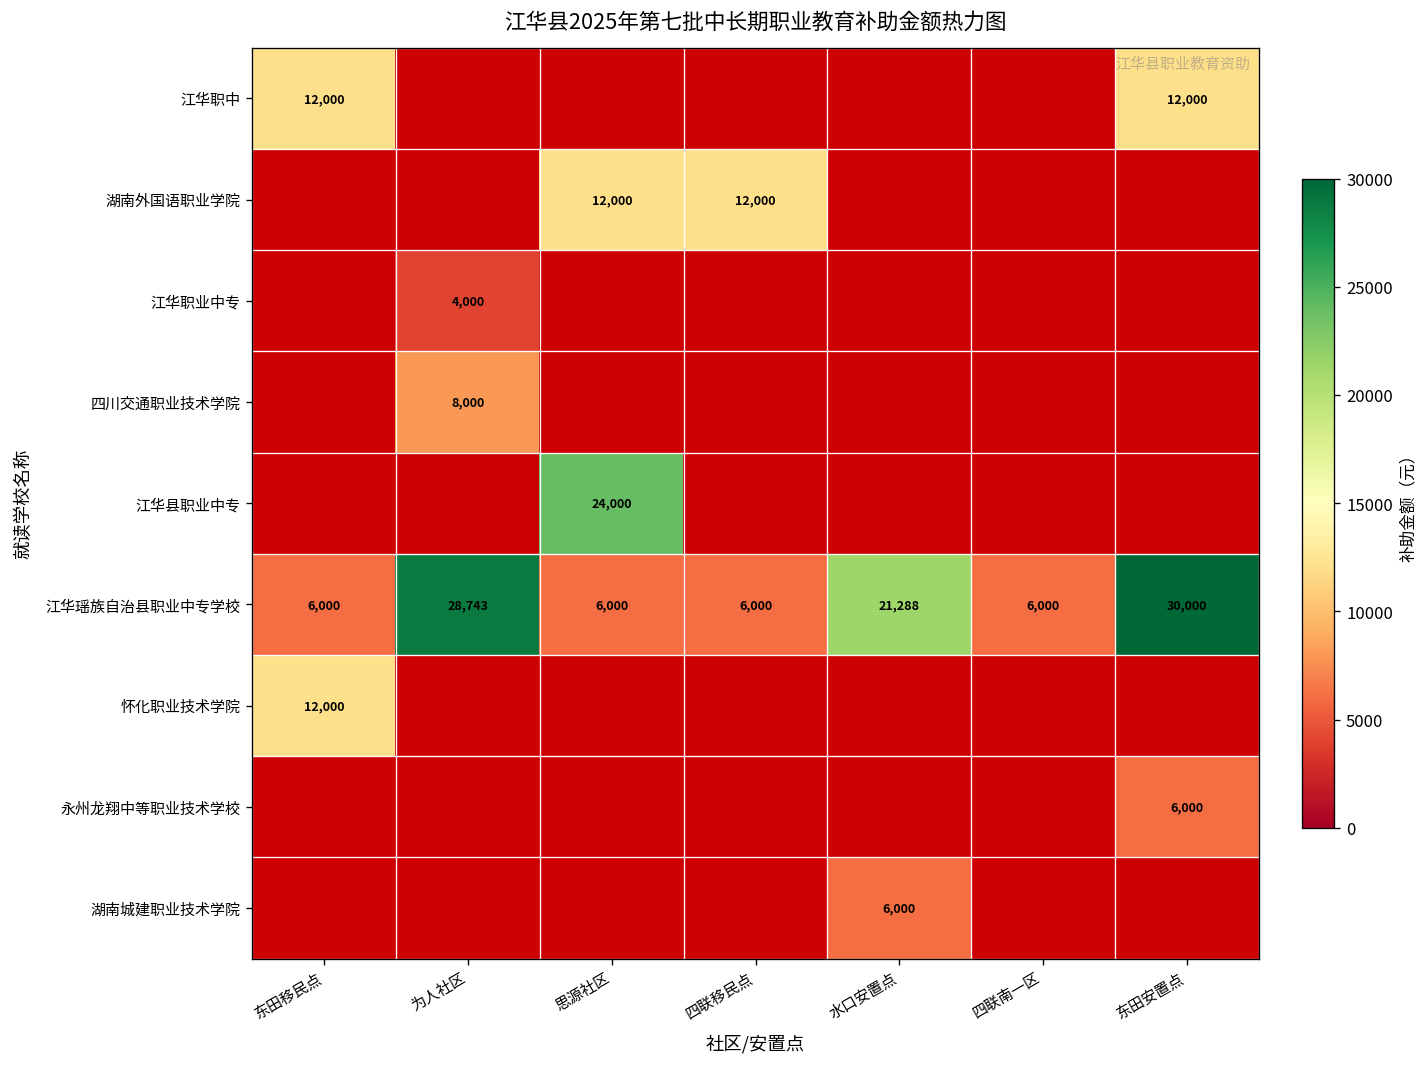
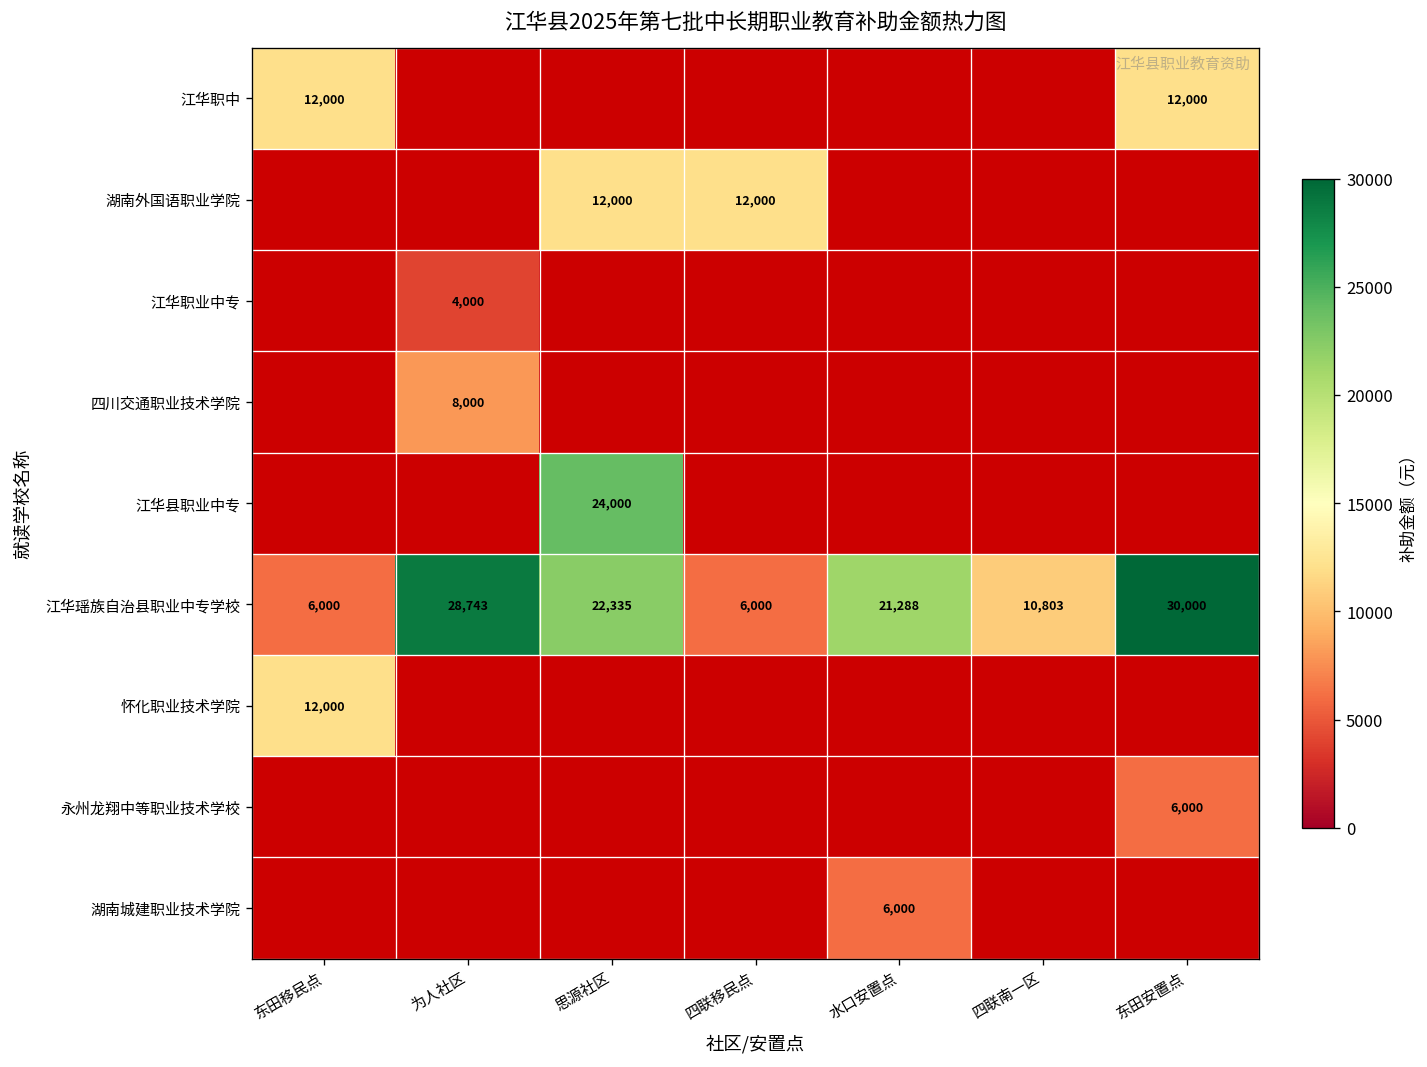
  {
    "江华职中": {
      "东田移民点": "12,000"
    },
    "湖南外国语职业学院": {
      "思源社区": "12,000",
      "四联移民点": "12,000"
    },
    "江华职业中专": {
      "为人社区": "4,000"
    },
    "四川交通职业技术学院": {
      "为人社区": "8,000"
    },
    "江华县职业中专": {
      "思源社区": "24,000"
    },
    "江华瑶族自治县职业中专学校": {
      "东田移民点": "6,000",
      "为人社区": "28,743",
-     "思源社区": "6,000",
+     "思源社区": "22,335",
      "四联移民点": "6,000",
      "水口安置点": "21,288",
-     "四联南一区": "6,000",
+     "四联南一区": "10,803",
      "东田安置点": "30,000"
    },
    "怀化职业技术学院": {
      "东田移民点": "12,000"
    },
    "永州龙翔中等职业技术学校": {
      "东田安置点": "6,000"
    },
    "湖南城建职业技术学院": {
      "水口安置点": "6,000"
    }
  }
